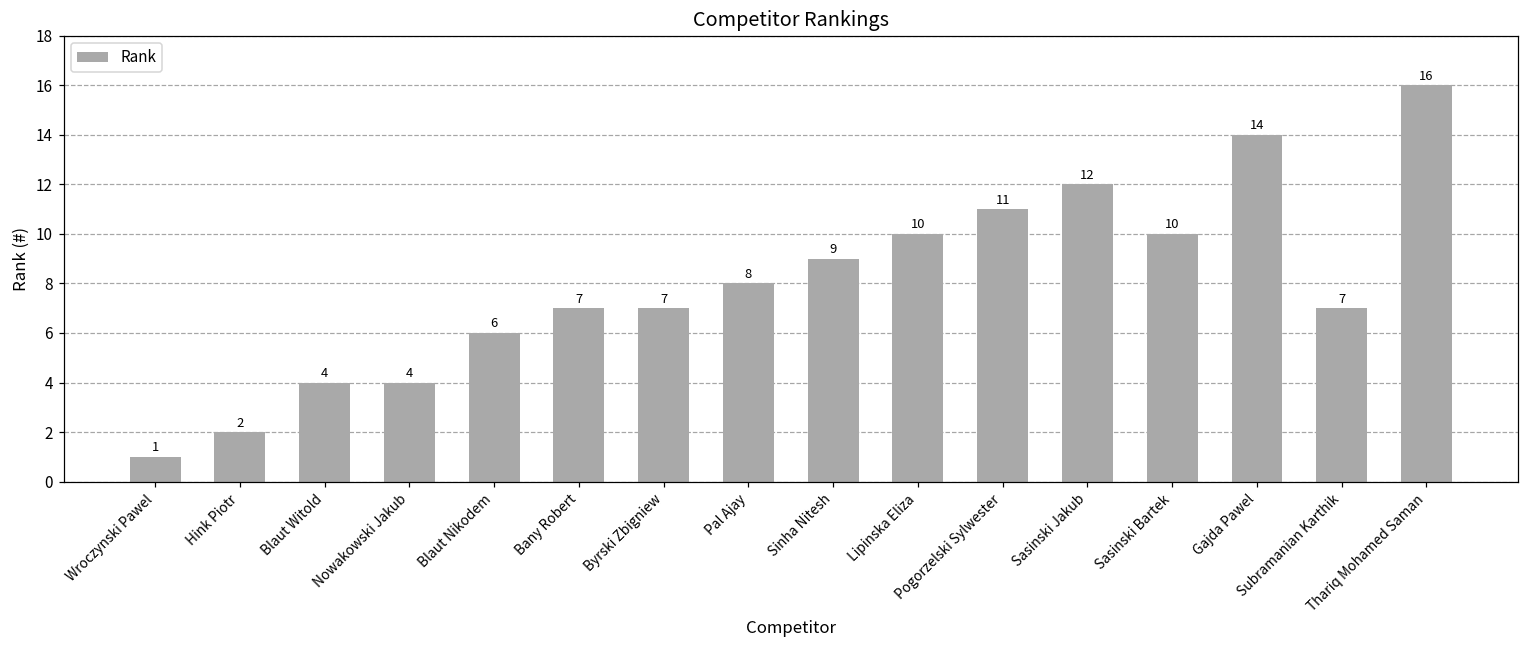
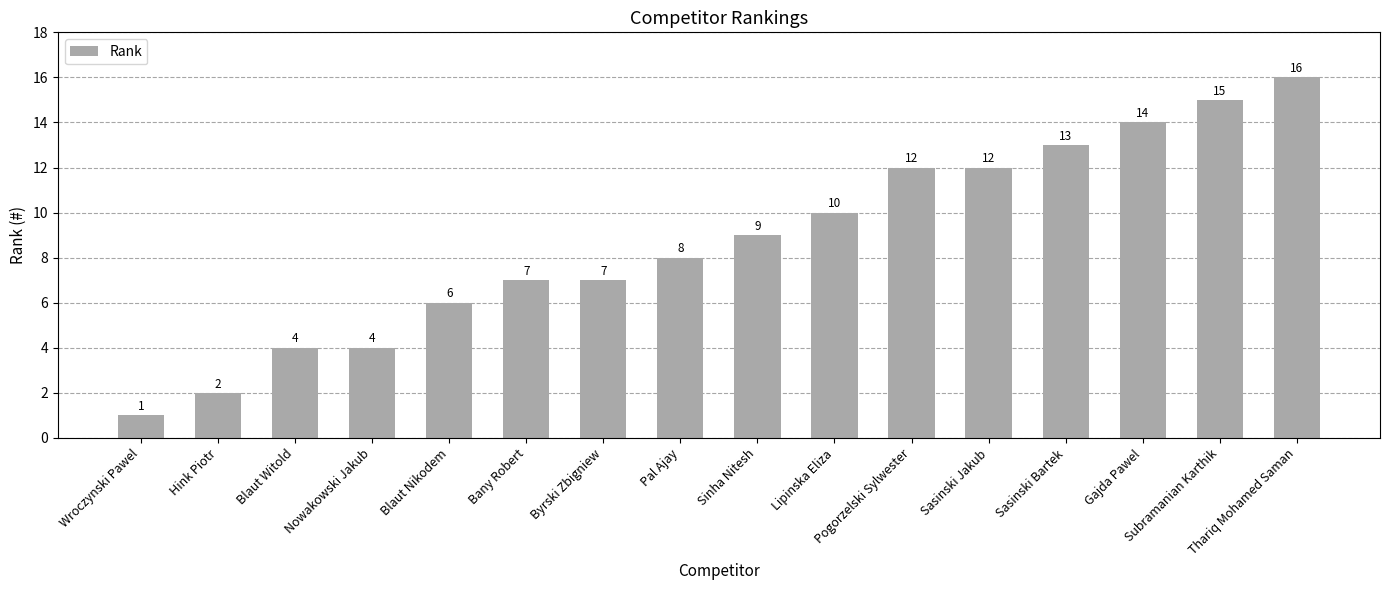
  {
    "Wroczynski Pawel": 1,
    "Hink Piotr": 2,
    "Blaut Witold": 4,
    "Nowakowski Jakub": 4,
    "Blaut Nikodem": 6,
    "Bany Robert": 7,
    "Byrski Zbigniew": 7,
    "Pal Ajay": 8,
    "Sinha Nitesh": 9,
    "Lipinska Eliza": 10,
-   "Pogorzelski Sylwester": 11,
+   "Pogorzelski Sylwester": 12,
    "Sasinski Jakub": 12,
-   "Sasinski Bartek": 10,
+   "Sasinski Bartek": 13,
    "Gajda Pawel": 14,
-   "Subramanian Karthik": 7,
+   "Subramanian Karthik": 15,
    "Thariq Mohamed Saman": 16
  }
